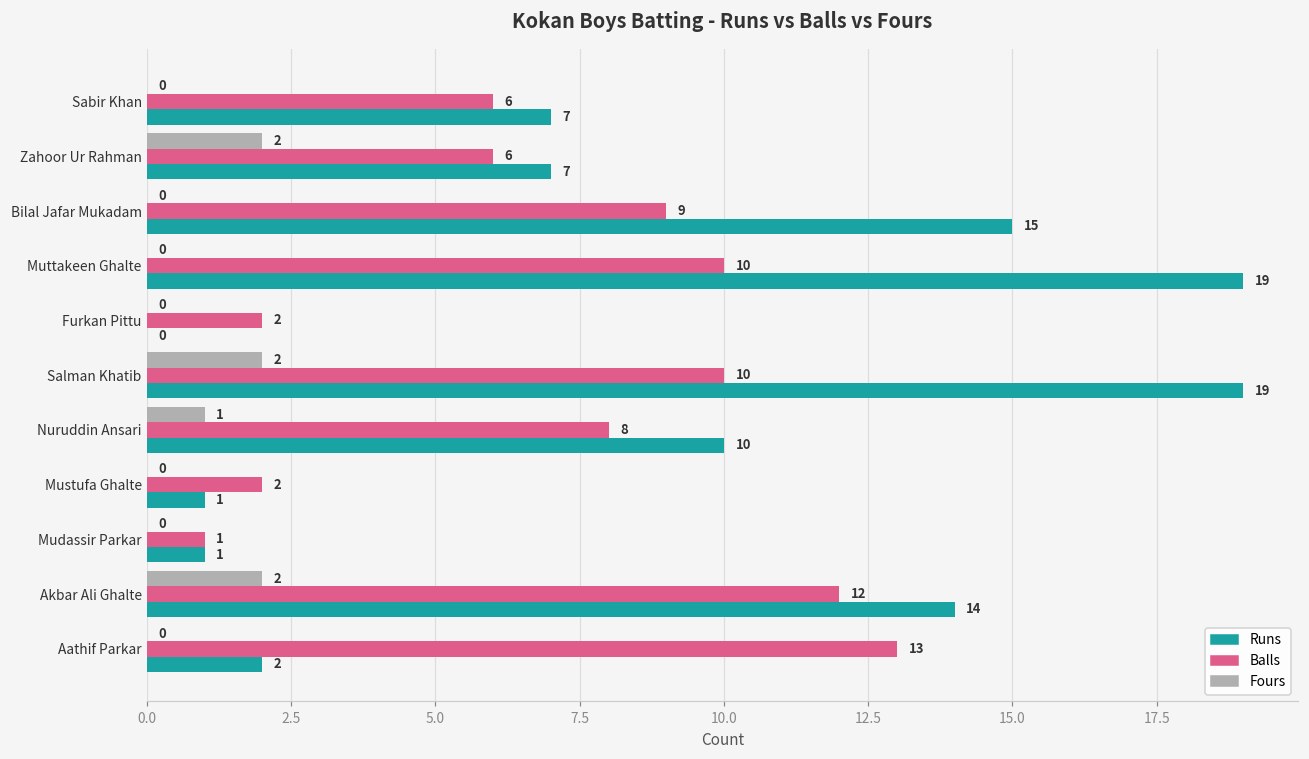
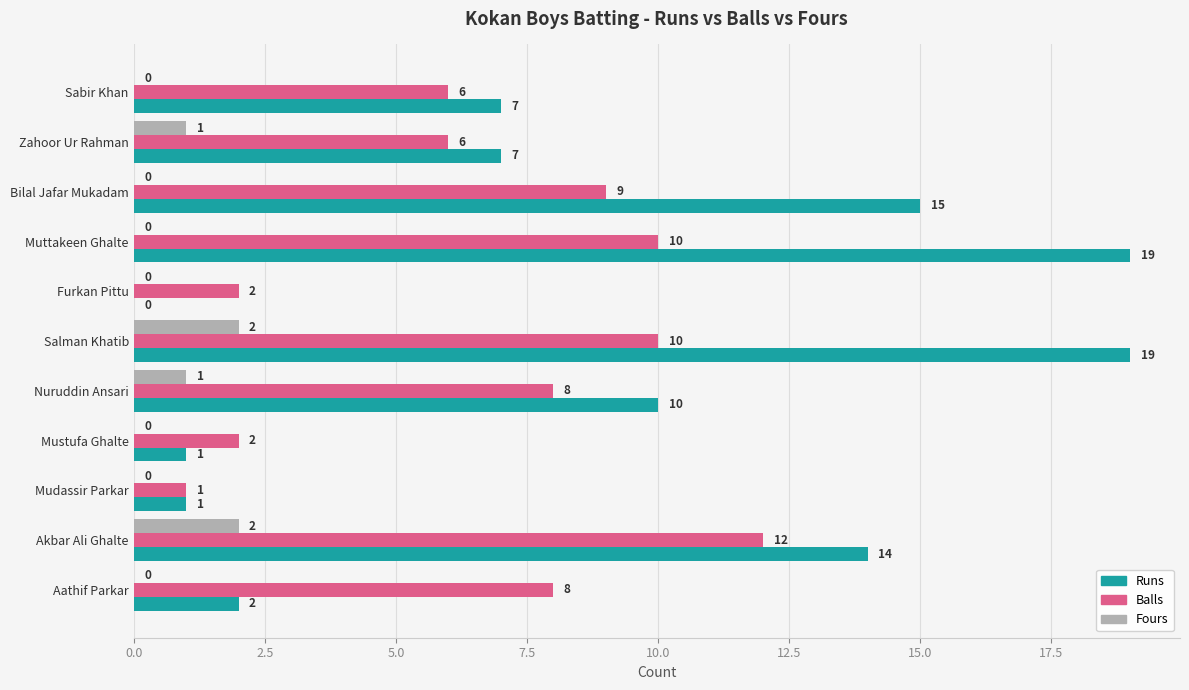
  {
    "Runs": {
      "Sabir Khan": 7,
      "Zahoor Ur Rahman": 7,
      "Bilal Jafar Mukadam": 15,
      "Muttakeen Ghalte": 19,
      "Furkan Pittu": 0,
      "Salman Khatib": 19,
      "Nuruddin Ansari": 10,
      "Mustufa Ghalte": 1,
      "Mudassir Parkar": 1,
      "Akbar Ali Ghalte": 14,
      "Aathif Parkar": 2
    },
    "Balls": {
      "Sabir Khan": 6,
      "Zahoor Ur Rahman": 6,
      "Bilal Jafar Mukadam": 9,
      "Muttakeen Ghalte": 10,
      "Furkan Pittu": 2,
      "Salman Khatib": 10,
      "Nuruddin Ansari": 8,
      "Mustufa Ghalte": 2,
      "Mudassir Parkar": 1,
      "Akbar Ali Ghalte": 12,
-     "Aathif Parkar": 13
+     "Aathif Parkar": 8
    },
    "Fours": {
      "Sabir Khan": 0,
-     "Zahoor Ur Rahman": 2,
+     "Zahoor Ur Rahman": 1,
      "Bilal Jafar Mukadam": 0,
      "Muttakeen Ghalte": 0,
      "Furkan Pittu": 0,
      "Salman Khatib": 2,
      "Nuruddin Ansari": 1,
      "Mustufa Ghalte": 0,
      "Mudassir Parkar": 0,
      "Akbar Ali Ghalte": 2,
      "Aathif Parkar": 0
    }
  }
